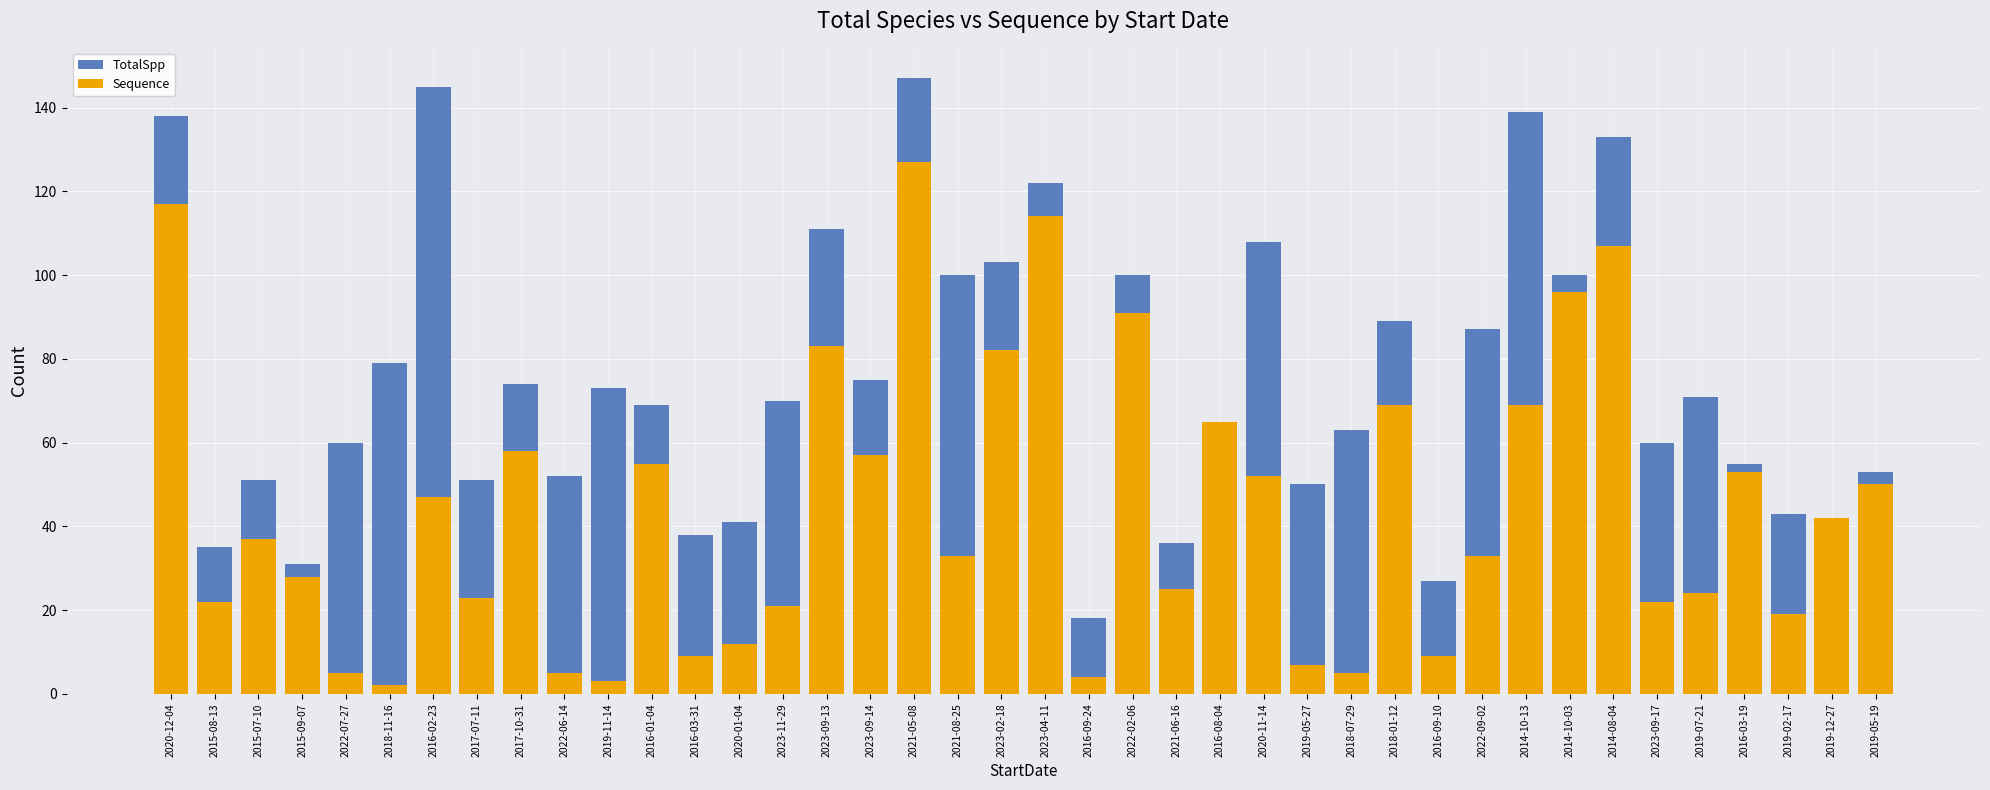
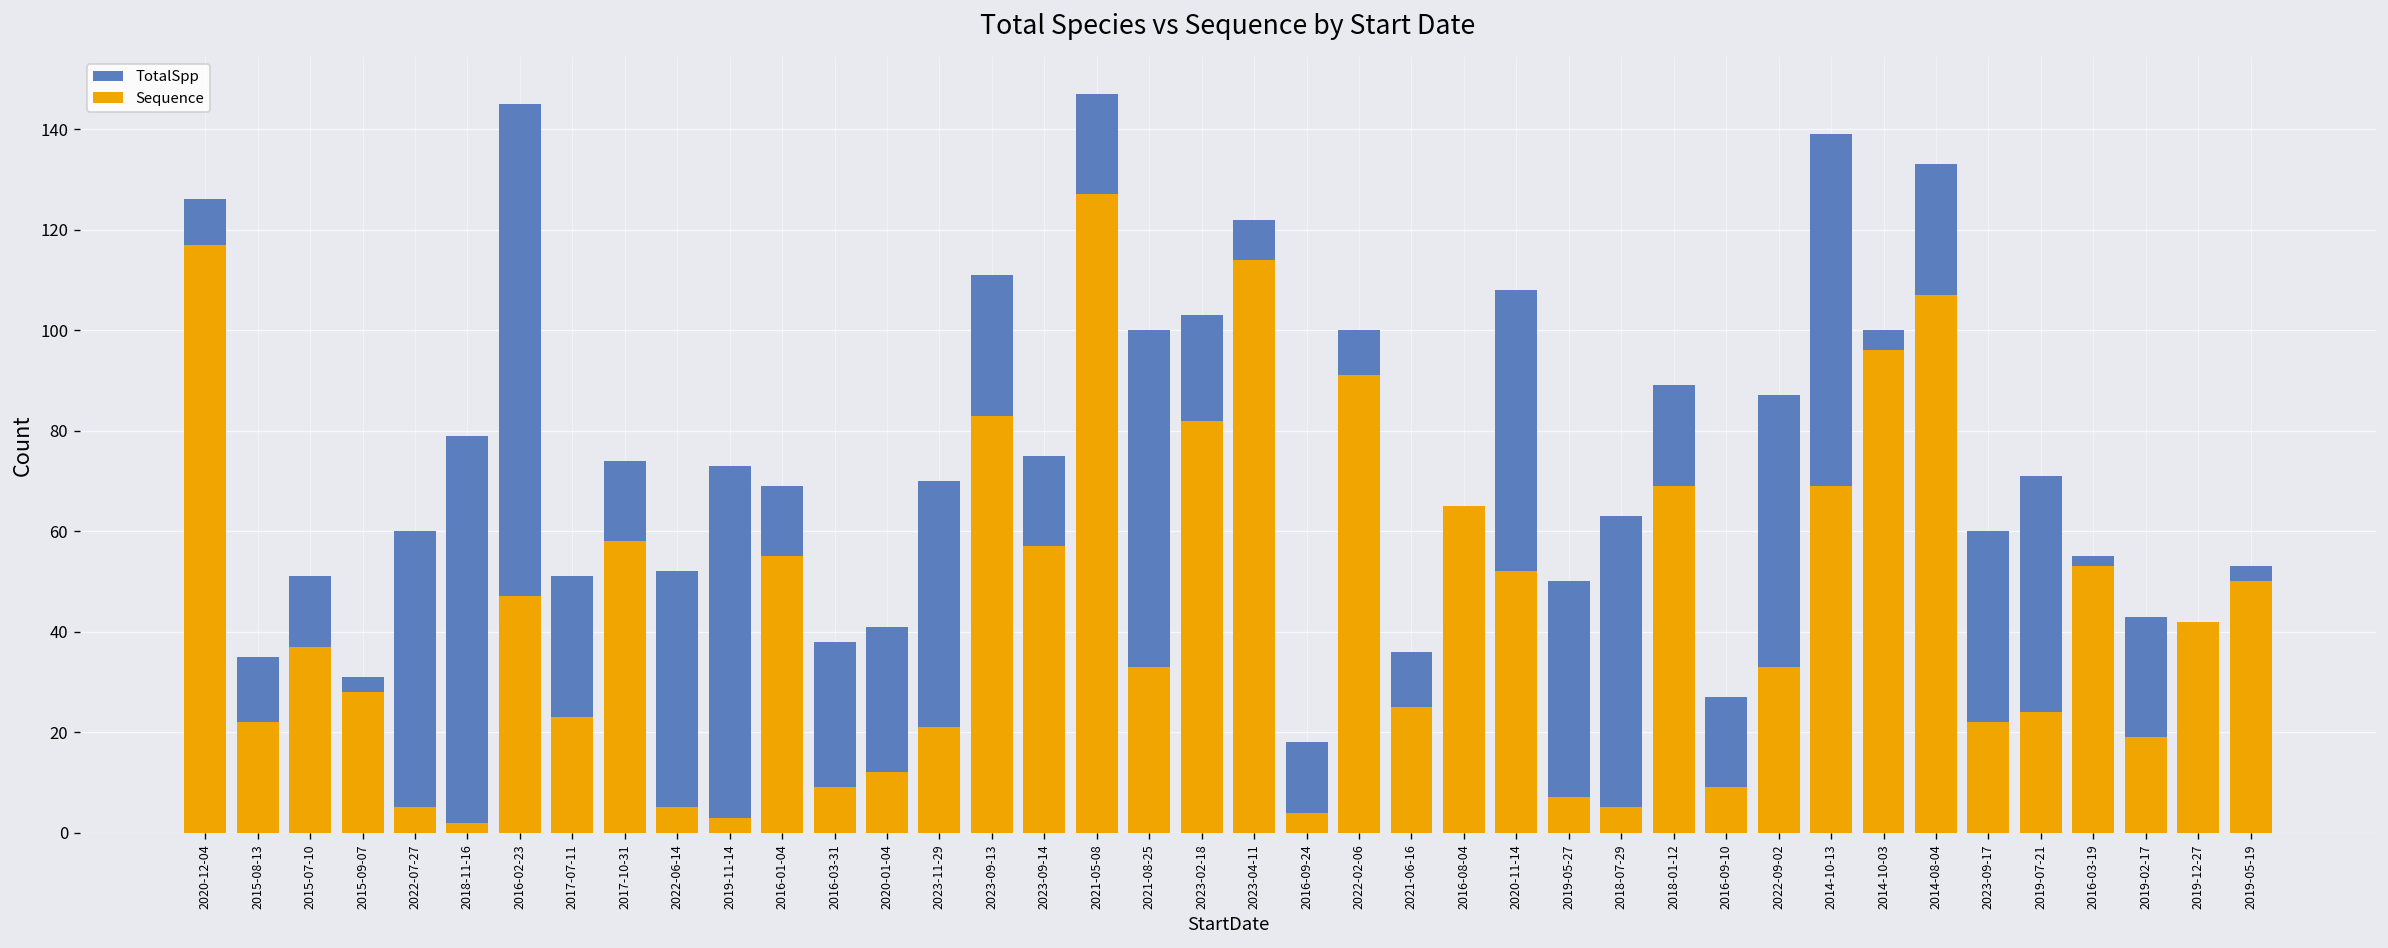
  {
    "TotalSpp": {
-     "2020-12-04": 138,
+     "2020-12-04": 126,
      "2015-08-13": 35,
      "2015-07-10": 51,
      "2015-09-07": 31,
      "2022-07-27": 60,
      "2018-11-16": 79,
      "2016-02-23": 145,
      "2017-07-11": 51,
      "2017-10-31": 74,
      "2022-06-14": 52,
      "2019-11-14": 73,
      "2016-01-04": 69,
      "2016-03-31": 38,
      "2020-01-04": 41,
      "2023-11-29": 70,
      "2023-09-13": 111,
      "2023-09-14": 75,
      "2021-05-08": 147,
      "2021-08-25": 100,
      "2023-02-18": 103,
      "2023-04-11": 122,
      "2016-09-24": 18,
      "2022-02-06": 100,
      "2021-06-16": 36,
      "2020-11-14": 108,
      "2019-05-27": 50,
      "2018-07-29": 63,
      "2018-01-12": 89,
      "2016-09-10": 27,
      "2022-09-02": 87,
      "2014-10-13": 139,
      "2014-10-03": 100,
      "2014-08-04": 133,
      "2023-09-17": 60,
      "2019-07-21": 71,
      "2016-03-19": 55,
      "2019-02-17": 43,
      "2019-05-19": 53
    },
    "Sequence": {
      "2016-08-04": 65,
      "2019-12-27": 42
    }
  }
